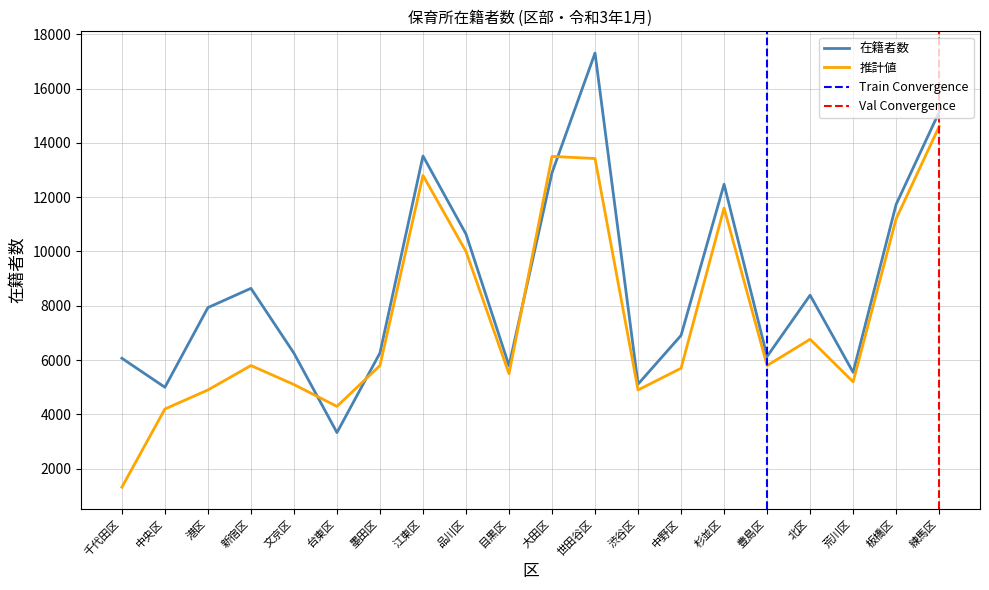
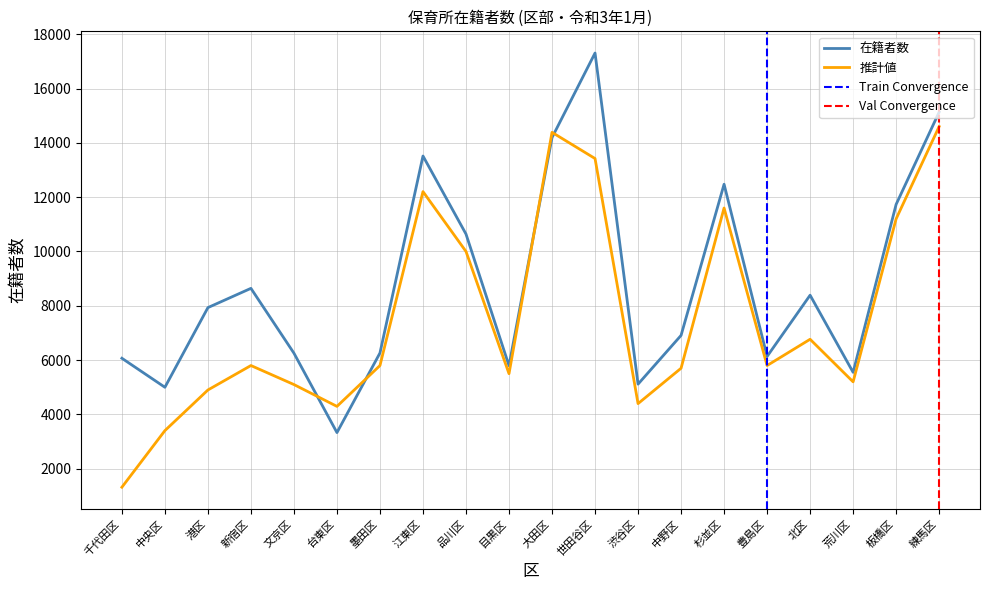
  {
    "在籍者数": {
      "千代田区": 6100,
      "中央区": 5000,
      "港区": 7900,
      "新宿区": 8600,
      "文京区": 6300,
      "台東区": 3300,
      "墨田区": 6300,
      "江東区": 13500,
      "品川区": 10600,
      "目黒区": 5800,
-     "大田区": 12900,
+     "大田区": 14200,
      "世田谷区": 17300,
      "渋谷区": 5100,
      "中野区": 6900,
      "杉並区": 12500,
      "豊島区": 6100,
      "北区": 8400,
      "荒川区": 5600,
      "板橋区": 11700
    },
    "推計値": {
      "千代田区": 1300,
-     "中央区": 4200,
+     "中央区": 3400,
      "港区": 4900,
      "新宿区": 5800,
      "文京区": 5100,
      "台東区": 4300,
      "墨田区": 5800,
-     "江東区": 12800,
+     "江東区": 12200,
      "品川区": 10000,
      "目黒区": 5500,
-     "大田区": 13500,
+     "大田区": 14400,
      "世田谷区": 13400,
-     "渋谷区": 4900,
+     "渋谷区": 4400,
      "中野区": 5700,
      "杉並区": 11600,
      "豊島区": 5800,
      "北区": 6800,
      "荒川区": 5200,
      "板橋区": 11200,
      "練馬区": 14600
    }
  }
